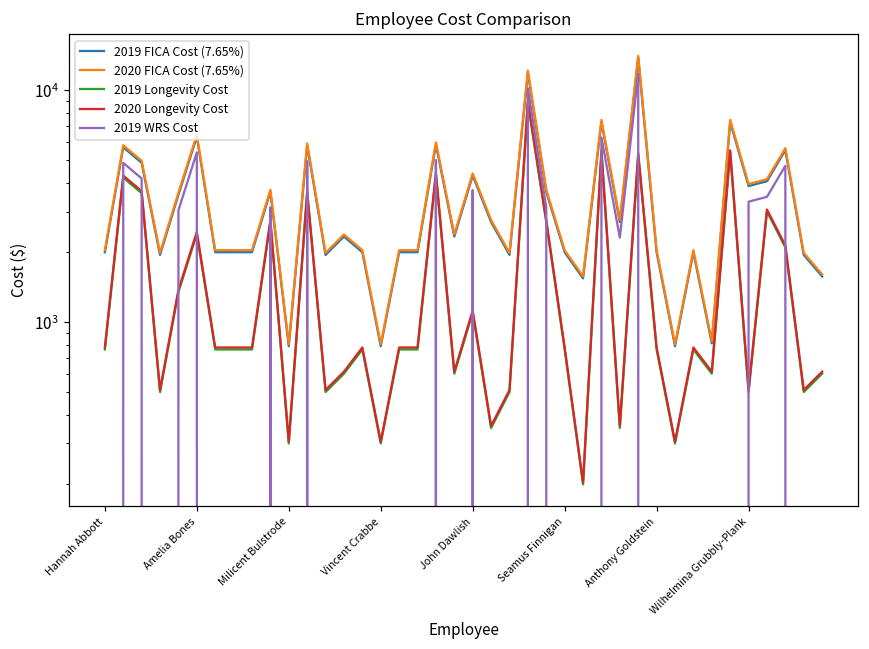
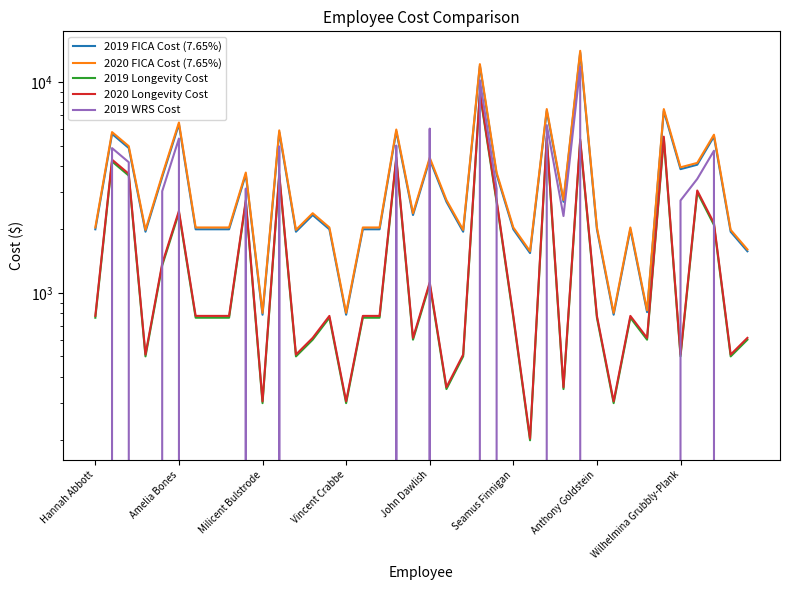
  {
    "2019 WRS Cost": {
      "Amelia Bones": 5400,
-     "John Dawlish": 3700,
-     "Wilhelmina Grubbly-Plank": 3300
+     "John Dawlish": 6000,
+     "Wilhelmina Grubbly-Plank": 2700
    }
  }
